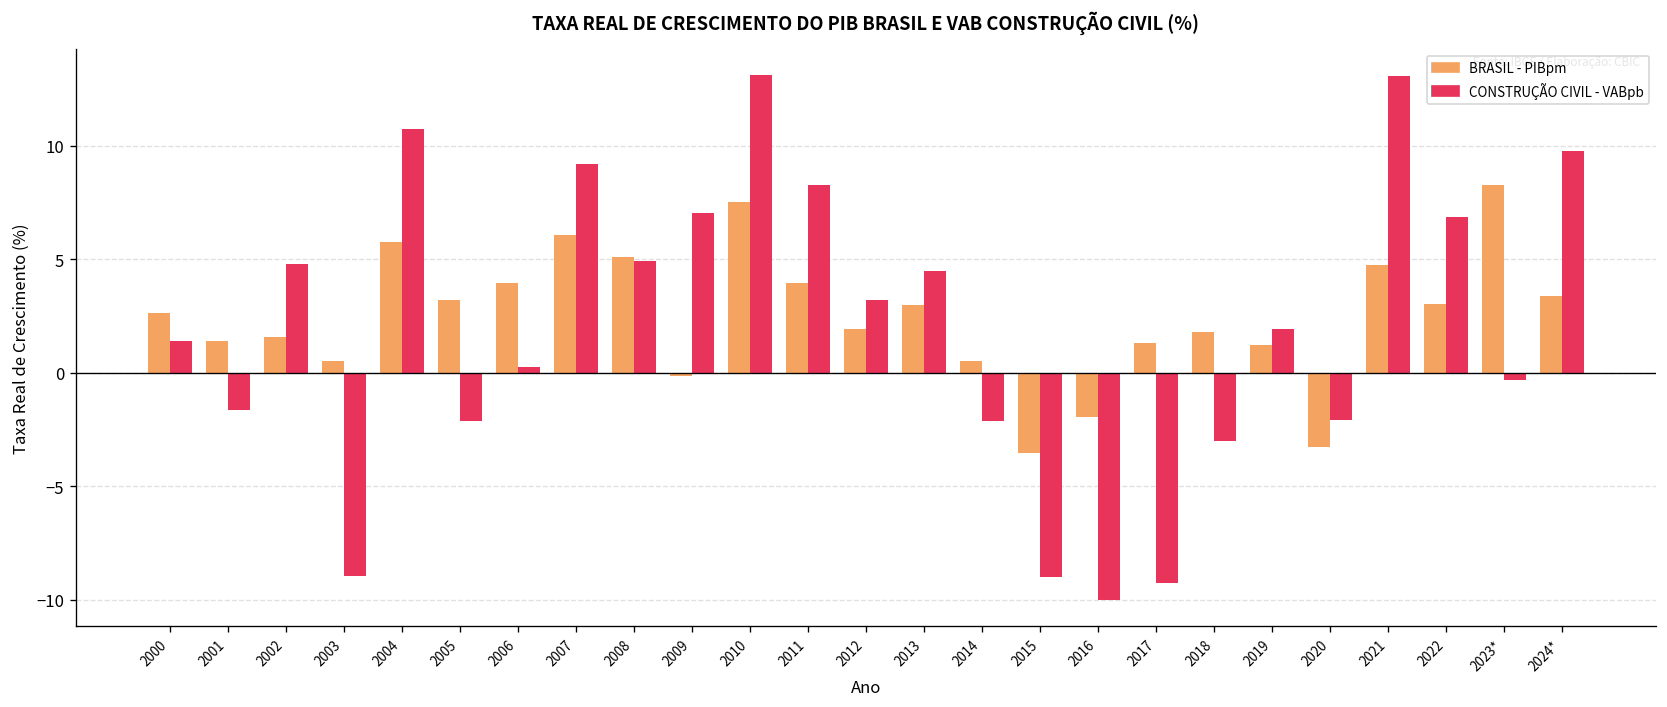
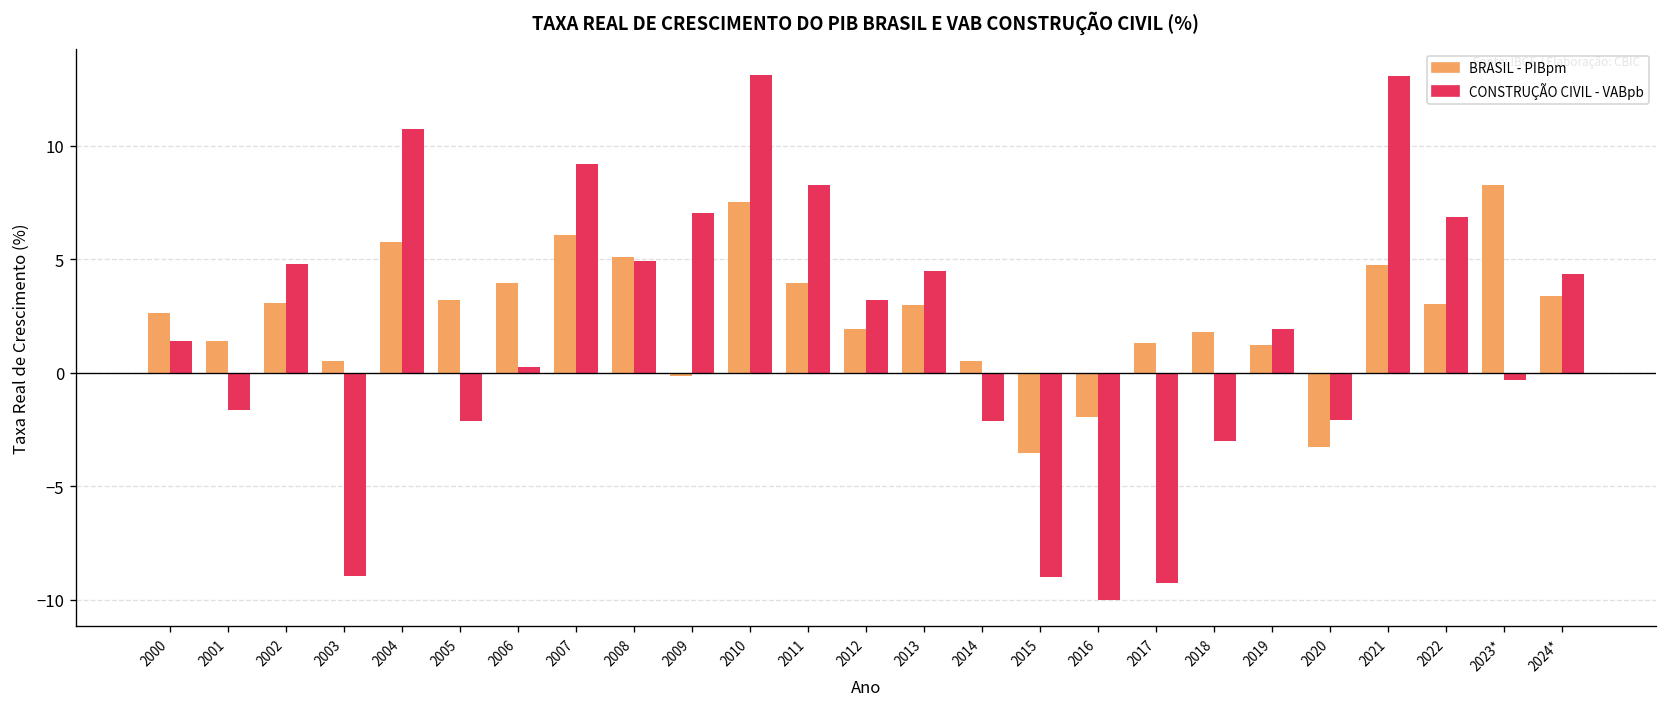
  {
    "BRASIL - PIBpm": {
      "2000": 2.6,
      "2001": 1.4,
-     "2002": 1.6,
+     "2002": 3.1,
      "2003": 0.5,
      "2004": 5.8,
      "2005": 3.2,
      "2006": 4.0,
      "2007": 6.1,
      "2008": 5.1,
      "2010": 7.5,
      "2011": 4.0,
      "2012": 1.9,
      "2013": 3.0,
      "2014": 0.5,
      "2015": -3.5,
      "2016": -1.9,
      "2017": 1.3,
      "2018": 1.8,
      "2019": 1.2,
      "2020": -3.3,
      "2021": 4.8,
      "2022": 3.0,
      "2023*": 8.3,
      "2024*": 3.4
    },
    "CONSTRUÇÃO CIVIL - VABpb": {
      "2000": 1.4,
      "2001": -1.6,
      "2002": 4.8,
      "2003": -8.9,
      "2004": 10.7,
      "2005": -2.1,
      "2006": 0.3,
      "2007": 9.2,
      "2008": 4.9,
      "2009": 7.0,
      "2010": 13.1,
      "2011": 8.2,
      "2012": 3.2,
      "2013": 4.5,
      "2014": -2.1,
      "2015": -9.0,
      "2016": -10.0,
      "2017": -9.2,
      "2018": -3.0,
      "2019": 1.9,
      "2020": -2.1,
      "2021": 13.0,
      "2022": 6.8,
      "2023*": -0.3,
-     "2024*": 9.7
+     "2024*": 4.3
    }
  }
